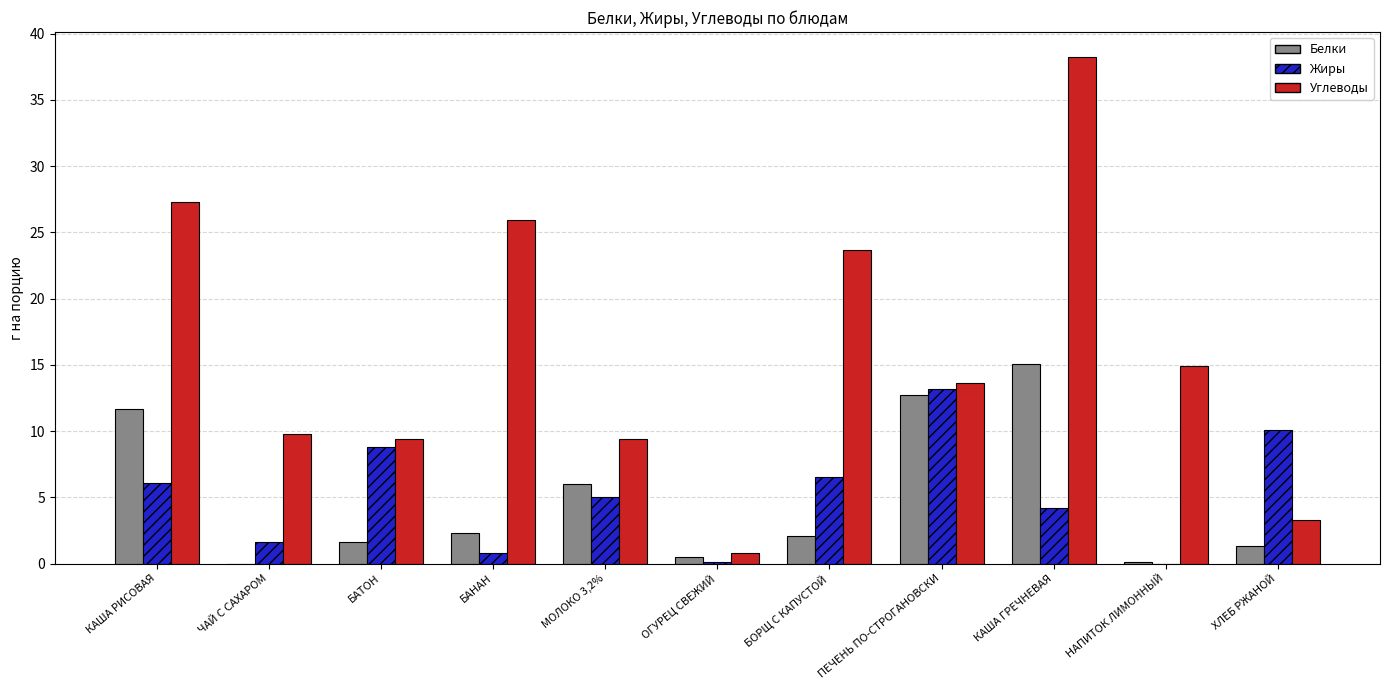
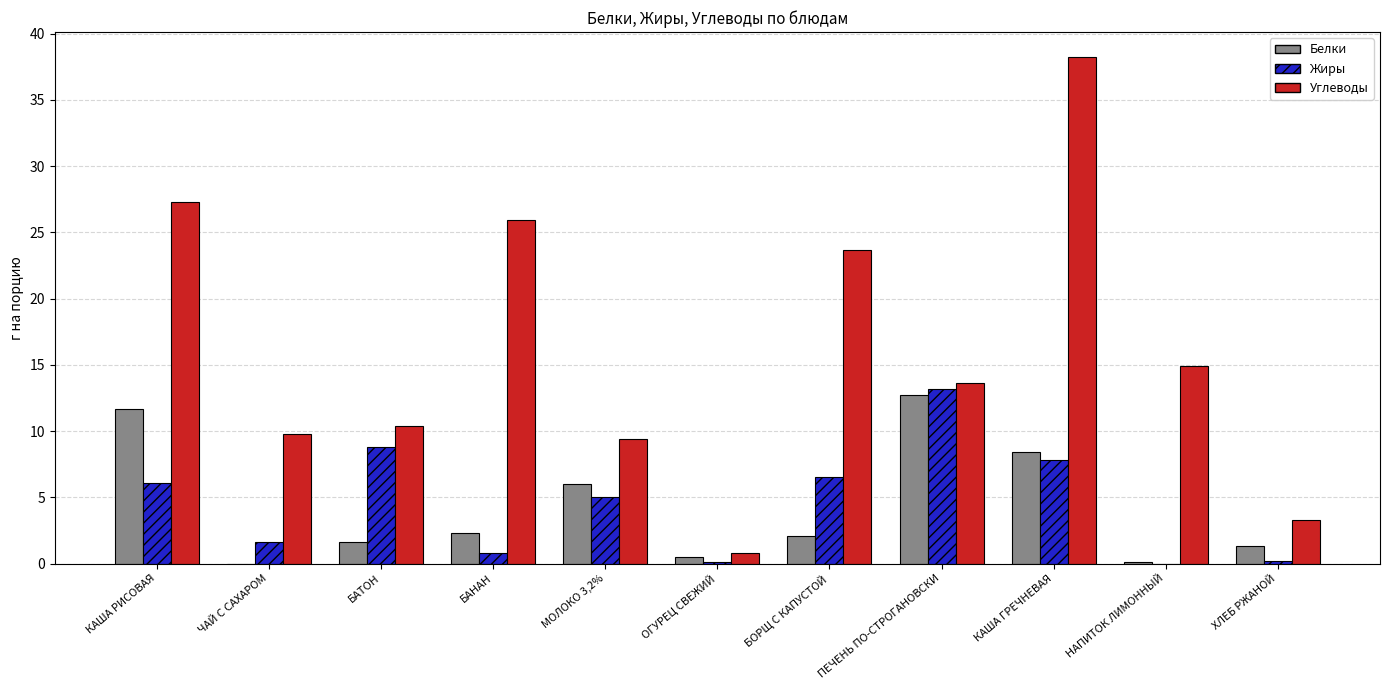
  {
    "Белки": {
      "КАША РИСОВАЯ": 11.7,
      "ЧАЙ С САХАРОМ": 0.0,
      "БАТОН": 1.6,
      "БАНАН": 2.3,
      "МОЛОКО 3,2%": 6.0,
      "ОГУРЕЦ СВЕЖИЙ": 0.5,
      "БОРЩ С КАПУСТОЙ": 2.1,
      "ПЕЧЕНЬ ПО-СТРОГАНОВСКИ": 12.7,
-     "КАША ГРЕЧНЕВАЯ": 15.1,
+     "КАША ГРЕЧНЕВАЯ": 8.4,
      "ХЛЕБ РЖАНОЙ": 1.3
    },
    "Жиры": {
      "КАША РИСОВАЯ": 6.1,
      "ЧАЙ С САХАРОМ": 1.6,
      "БАТОН": 8.8,
      "БАНАН": 0.8,
      "МОЛОКО 3,2%": 5.0,
      "БОРЩ С КАПУСТОЙ": 6.5,
      "ПЕЧЕНЬ ПО-СТРОГАНОВСКИ": 13.2,
-     "КАША ГРЕЧНЕВАЯ": 4.2,
+     "КАША ГРЕЧНЕВАЯ": 7.8,
      "НАПИТОК ЛИМОННЫЙ": 0.0,
-     "ХЛЕБ РЖАНОЙ": 10.1
+     "ХЛЕБ РЖАНОЙ": 0.2
    },
    "Углеводы": {
      "КАША РИСОВАЯ": 27.3,
      "ЧАЙ С САХАРОМ": 9.8,
-     "БАТОН": 9.4,
+     "БАТОН": 10.4,
      "БАНАН": 25.9,
      "МОЛОКО 3,2%": 9.4,
      "ОГУРЕЦ СВЕЖИЙ": 0.8,
      "БОРЩ С КАПУСТОЙ": 23.7,
      "ПЕЧЕНЬ ПО-СТРОГАНОВСКИ": 13.6,
      "КАША ГРЕЧНЕВАЯ": 38.2,
      "НАПИТОК ЛИМОННЫЙ": 14.9,
      "ХЛЕБ РЖАНОЙ": 3.3
    }
  }
